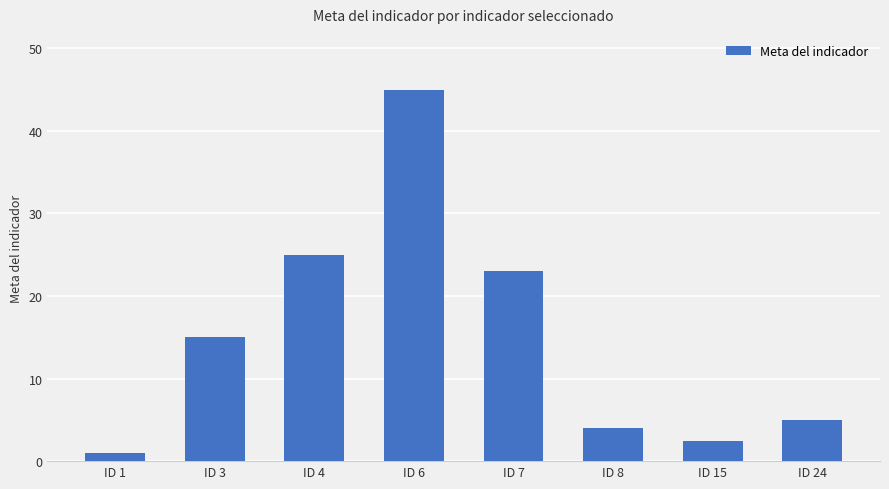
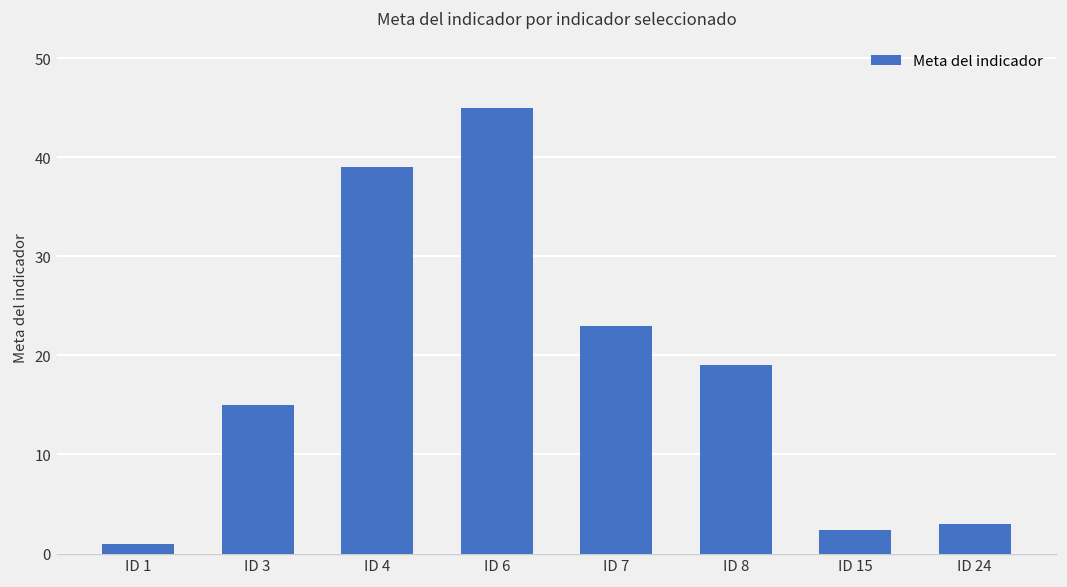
  {
    "ID 1": 1,
    "ID 3": 15,
-   "ID 4": 25,
+   "ID 4": 39,
    "ID 6": 45,
    "ID 7": 23,
-   "ID 8": 4,
+   "ID 8": 19,
    "ID 15": 2,
-   "ID 24": 5
+   "ID 24": 3
  }
